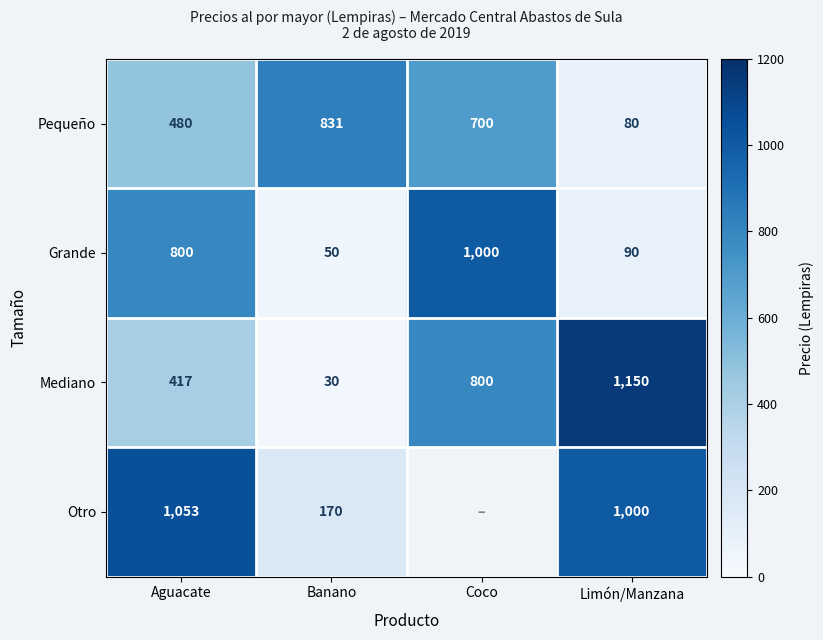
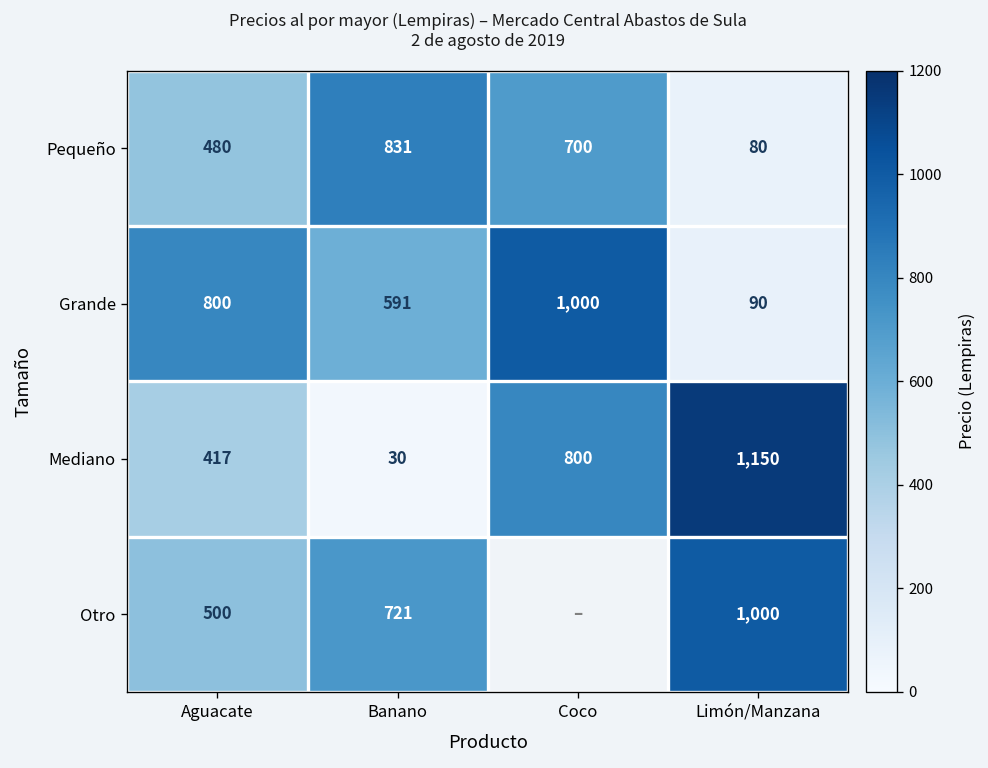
  {
    "Pequeño": {
      "Aguacate": "480",
      "Banano": "831",
      "Coco": "700",
      "Limón/Manzana": "80"
    },
    "Grande": {
      "Aguacate": "800",
-     "Banano": "50",
+     "Banano": "591",
      "Coco": "1,000",
      "Limón/Manzana": "90"
    },
    "Mediano": {
      "Aguacate": "417",
      "Banano": "30",
      "Coco": "800",
      "Limón/Manzana": "1,150"
    },
    "Otro": {
-     "Aguacate": "1,053",
-     "Banano": "170",
+     "Aguacate": "500",
+     "Banano": "721",
      "Limón/Manzana": "1,000"
    }
  }
